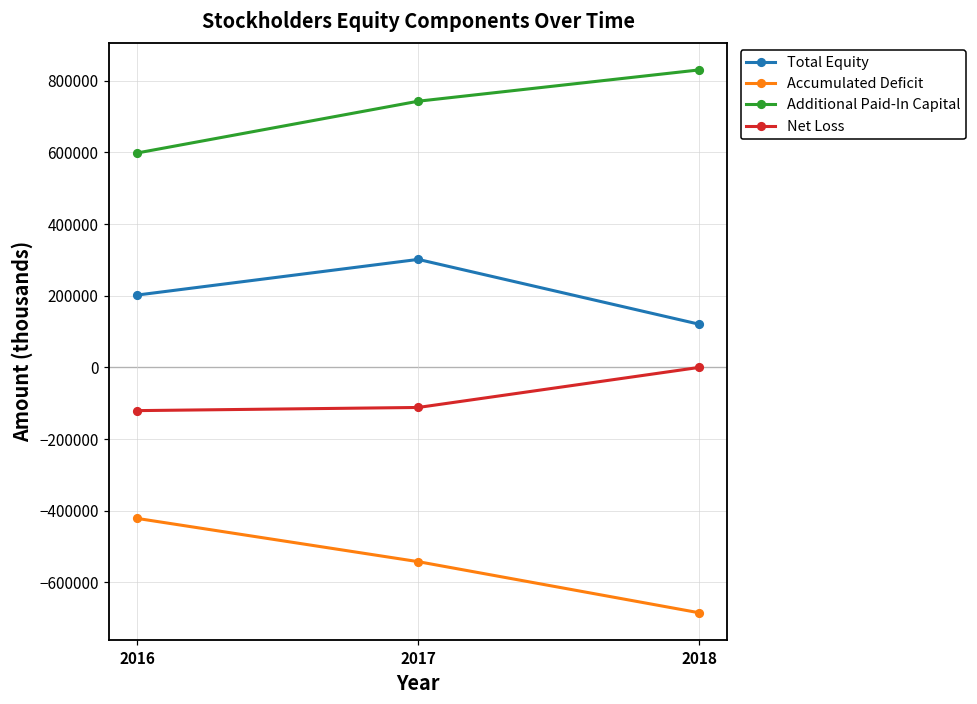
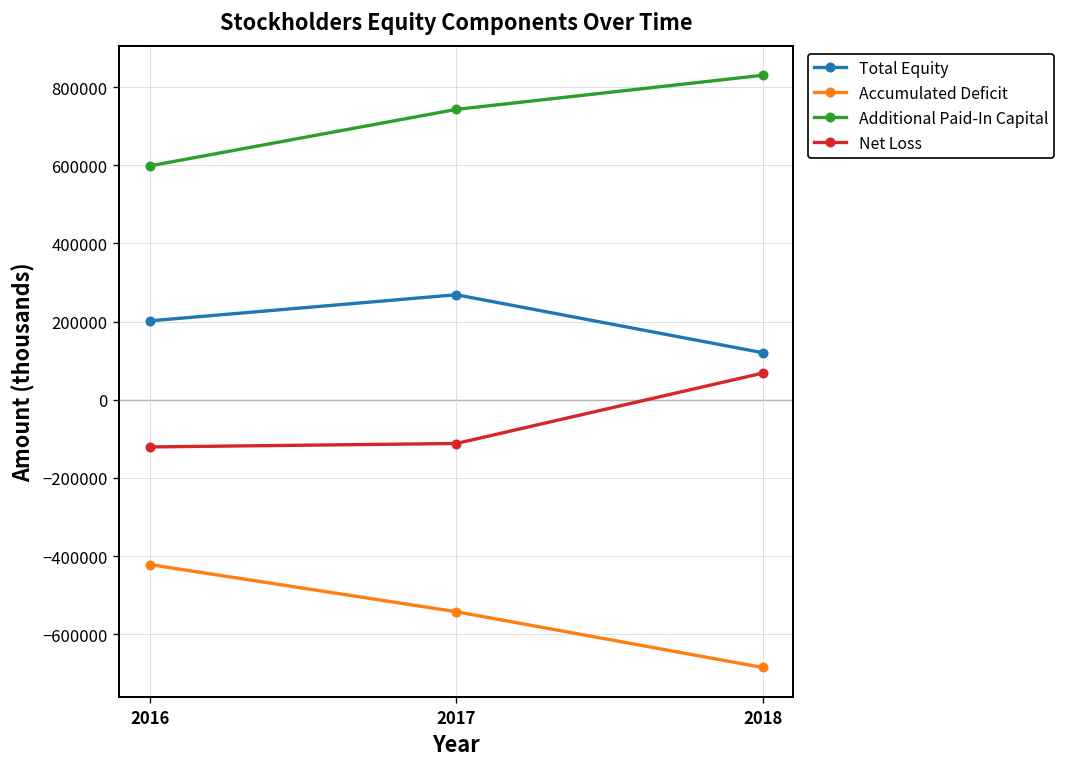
  {
    "Total Equity": {
      "2016": 200000,
-     "2017": 300000,
+     "2017": 270000,
      "2018": 120000
    },
    "Accumulated Deficit": {
      "2016": -420000,
      "2017": -540000,
      "2018": -680000
    },
    "Additional Paid-In Capital": {
      "2016": 600000,
      "2017": 740000,
      "2018": 830000
    },
    "Net Loss": {
      "2016": -120000,
      "2017": -110000,
-     "2018": 0
+     "2018": 70000
    }
  }
